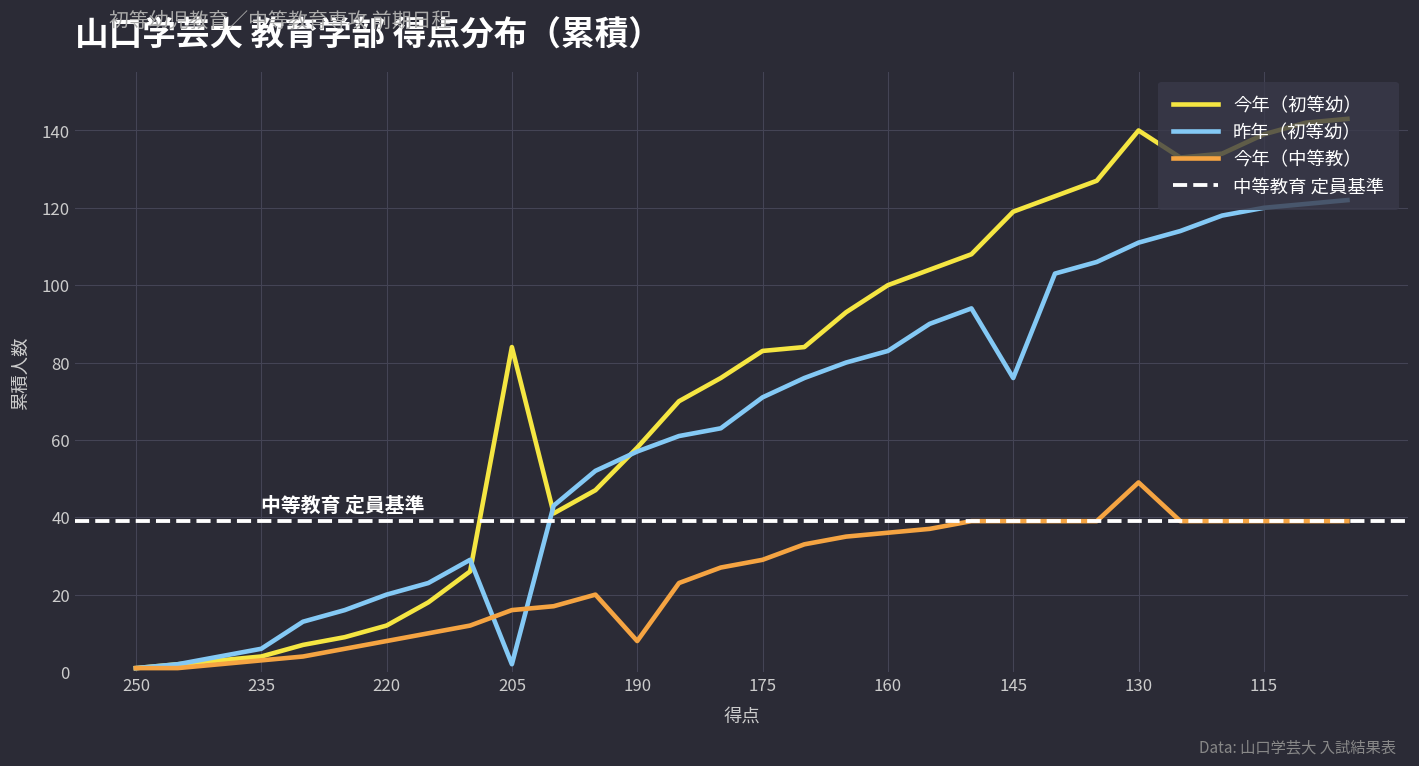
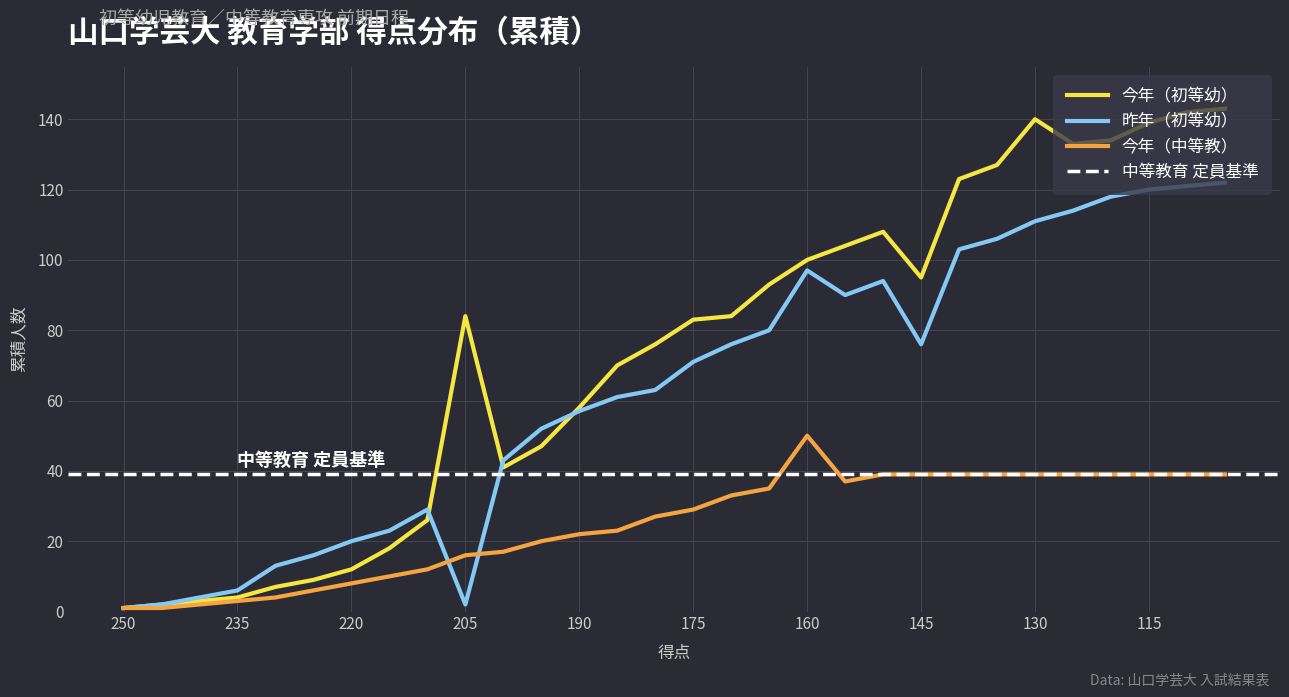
  {
    "今年（初等幼）": {
      "235": 4,
      "220": 12,
      "205": 84,
      "190": 58,
      "175": 83,
      "160": 100,
-     "145": 119,
+     "145": 95,
      "130": 140
    },
    "昨年（初等幼）": {
      "235": 6,
      "220": 20,
      "205": 2,
      "190": 57,
      "175": 71,
-     "160": 83,
+     "160": 97,
      "145": 76,
      "130": 111
    },
    "今年（中等教）": {
      "235": 3,
      "220": 8,
      "205": 16,
-     "190": 8,
+     "190": 22,
      "175": 29,
-     "160": 36,
+     "160": 50,
      "145": 39,
-     "130": 49,
+     "130": 39,
      "115": 39
    }
  }
